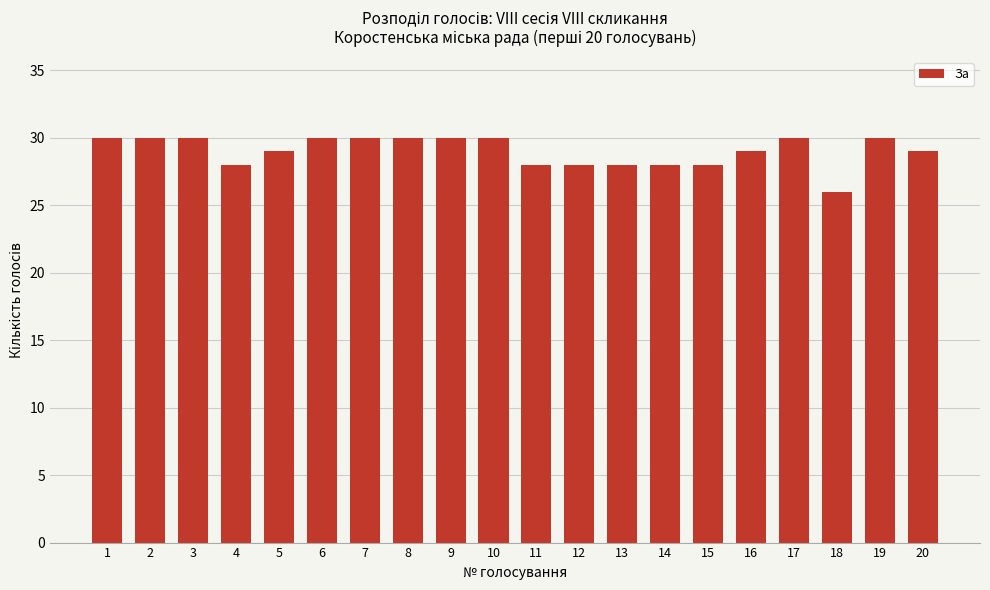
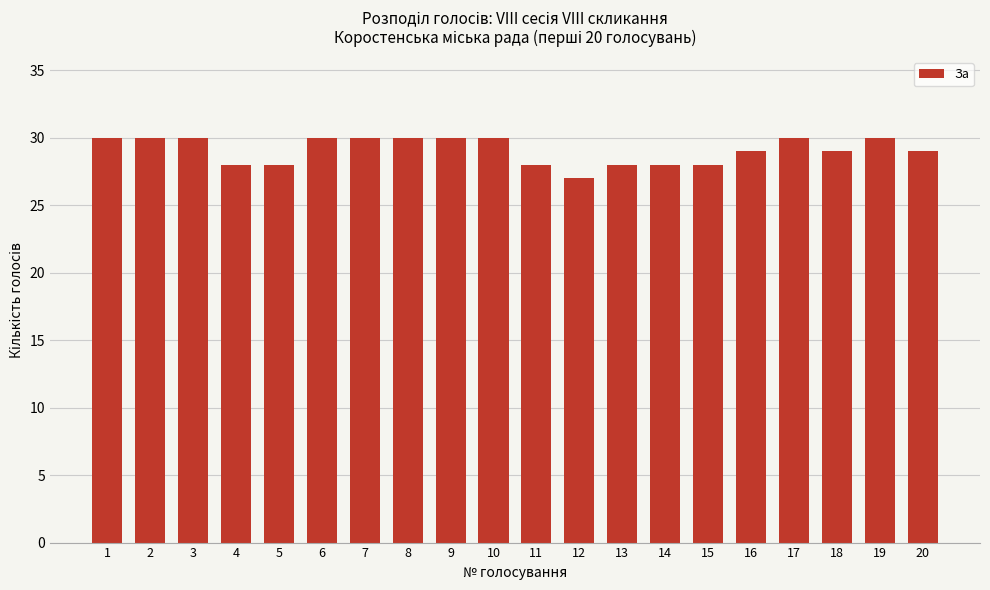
  {
    "1": 30,
    "2": 30,
    "3": 30,
    "4": 28,
-   "5": 29,
+   "5": 28,
    "6": 30,
    "7": 30,
    "8": 30,
    "9": 30,
    "10": 30,
    "11": 28,
-   "12": 28,
+   "12": 27,
    "13": 28,
    "14": 28,
    "15": 28,
    "16": 29,
    "17": 30,
-   "18": 26,
+   "18": 29,
    "19": 30,
    "20": 29
  }
